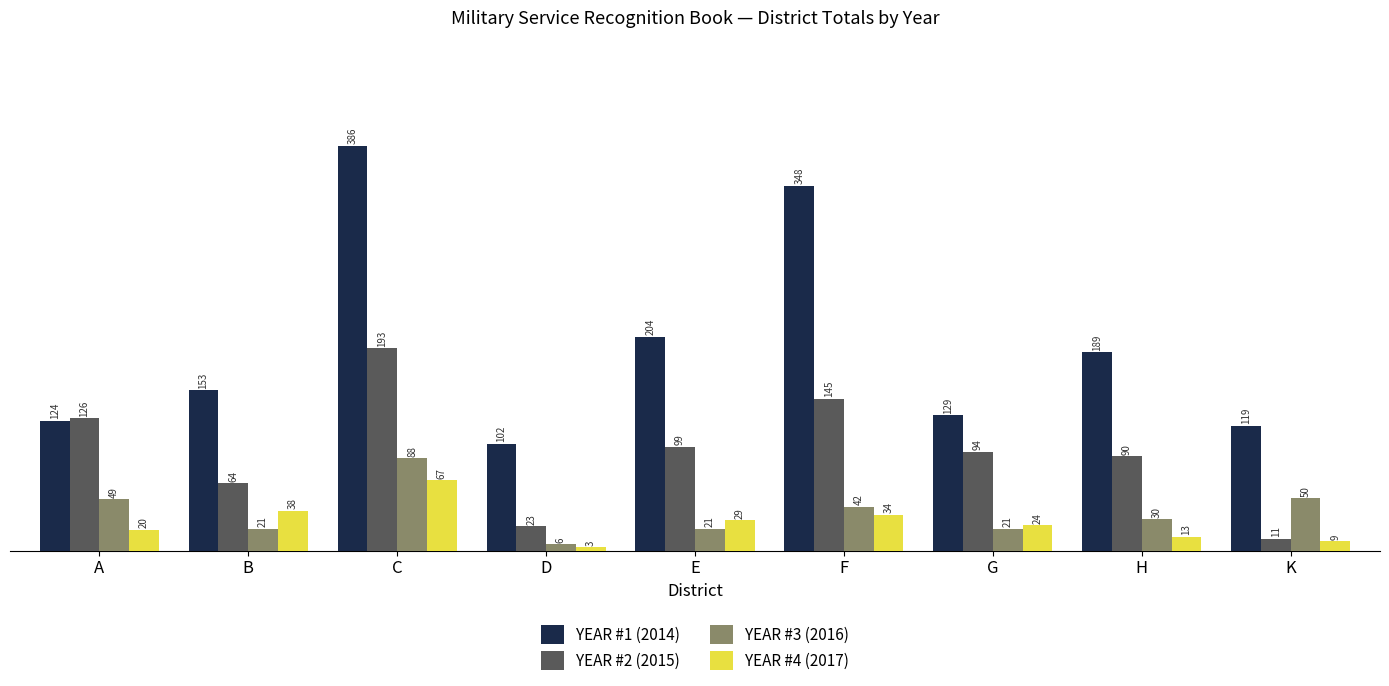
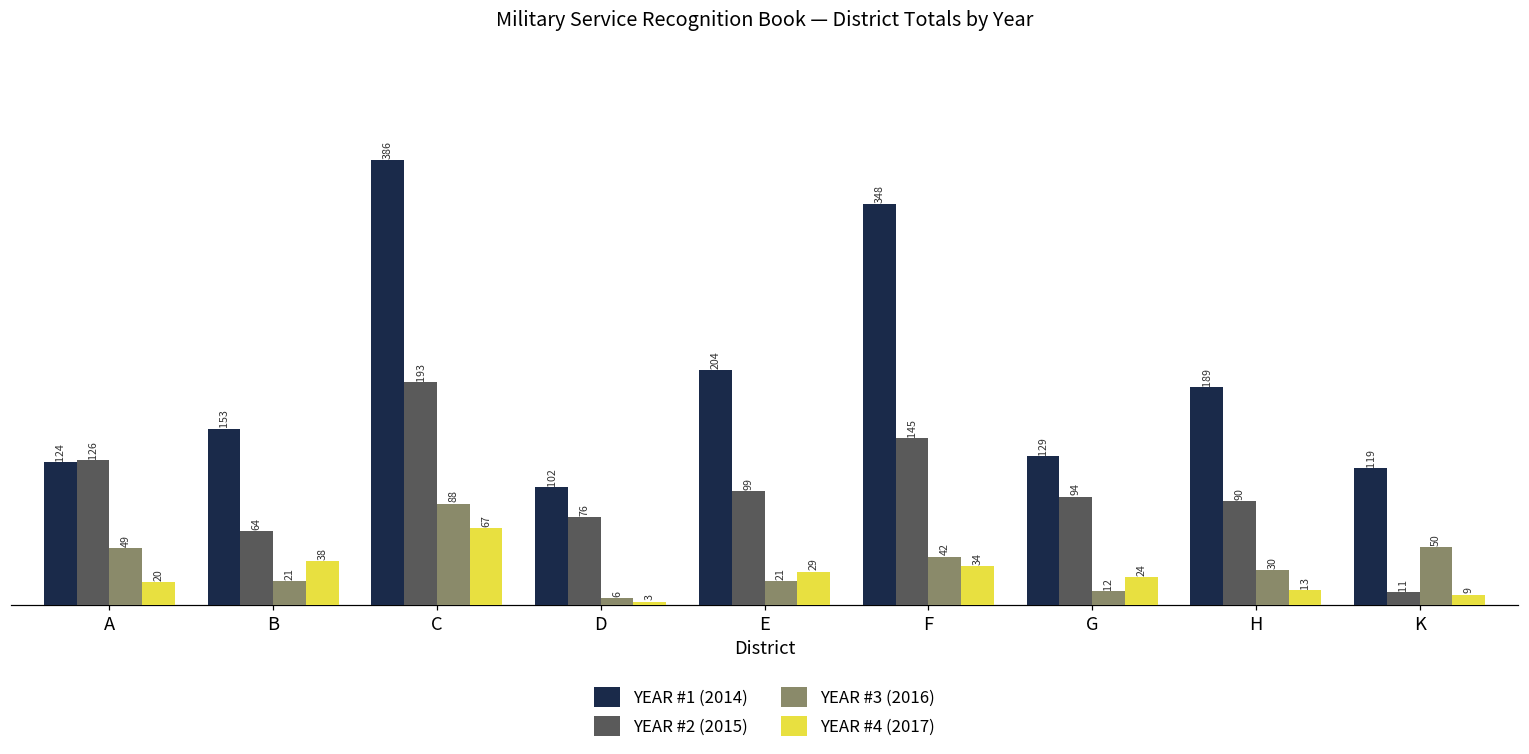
  {
    "YEAR #1 (2014)": {
      "A": 124,
      "B": 153,
      "C": 386,
      "D": 102,
      "E": 204,
      "F": 348,
      "G": 129,
      "H": 189,
      "K": 119
    },
    "YEAR #2 (2015)": {
      "A": 126,
      "B": 64,
      "C": 193,
-     "D": 23,
+     "D": 76,
      "E": 99,
      "F": 145,
      "G": 94,
      "H": 90,
      "K": 11
    },
    "YEAR #3 (2016)": {
      "A": 49,
      "B": 21,
      "C": 88,
      "D": 6,
      "E": 21,
      "F": 42,
-     "G": 21,
+     "G": 12,
      "H": 30,
      "K": 50
    },
    "YEAR #4 (2017)": {
      "A": 20,
      "B": 38,
      "C": 67,
      "D": 3,
      "E": 29,
      "F": 34,
      "G": 24,
      "H": 13,
      "K": 9
    }
  }
